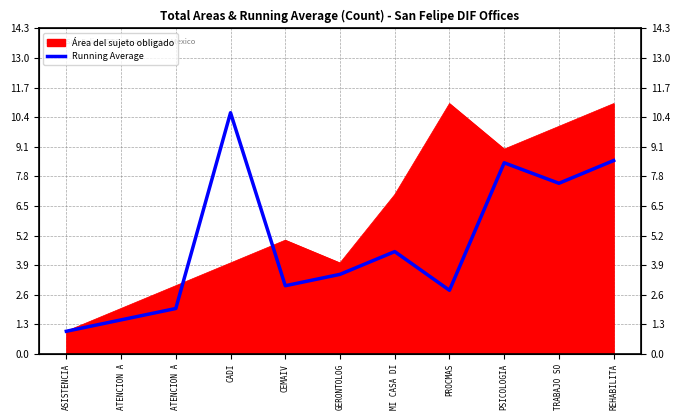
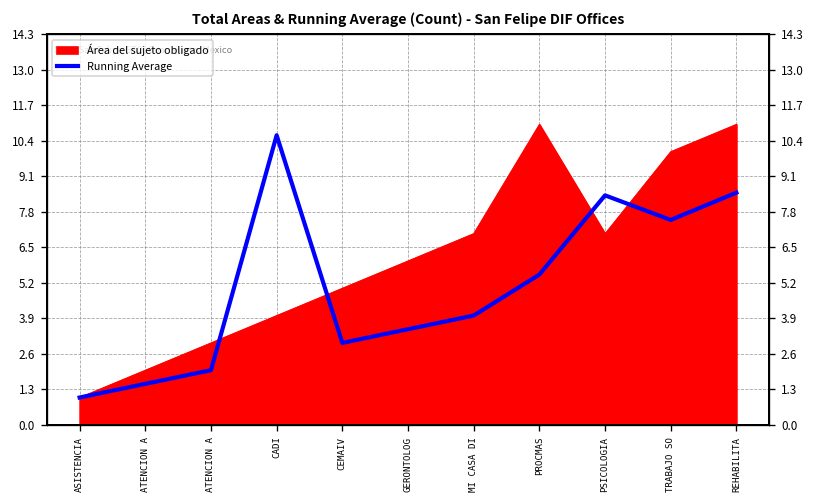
  {
    "Área del sujeto obligado": {
      "CADI": 4,
      "CEMAIV": 5,
-     "GERONTOLOG": 4,
+     "GERONTOLOG": 6,
      "MI CASA DI": 7,
      "PROCMAS": 11,
-     "PSICOLOGIA": 9,
+     "PSICOLOGIA": 7,
      "TRABAJO SO": 10,
      "REHABILITA": 11
    },
    "Running Average": {
      "CADI": 10.6,
      "CEMAIV": 3.0,
      "GERONTOLOG": 3.5,
-     "MI CASA DI": 4.5,
-     "PROCMAS": 2.8,
+     "MI CASA DI": 4.0,
+     "PROCMAS": 5.5,
      "PSICOLOGIA": 8.4,
      "TRABAJO SO": 7.5,
      "REHABILITA": 8.5
    }
  }
